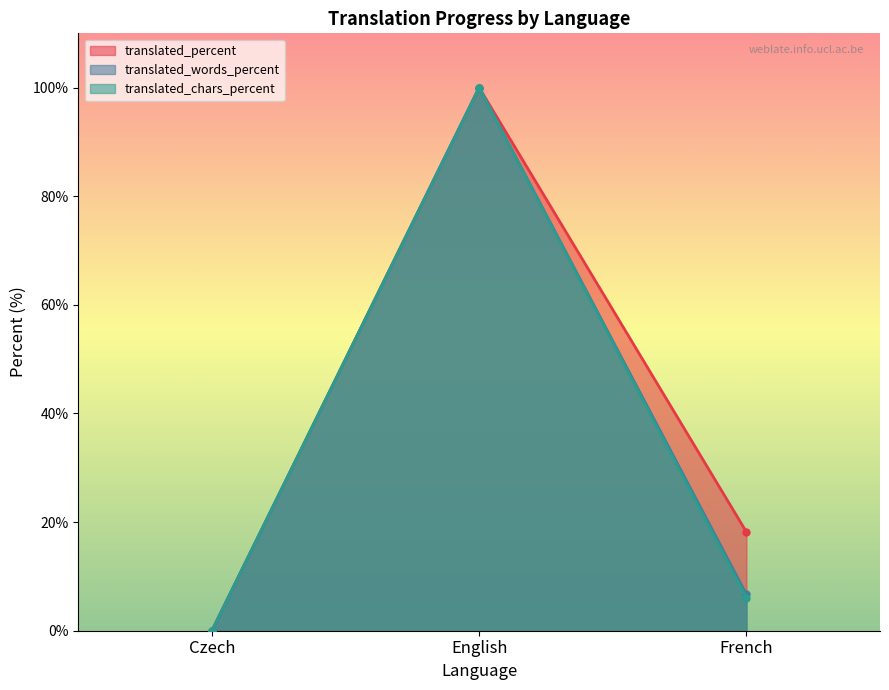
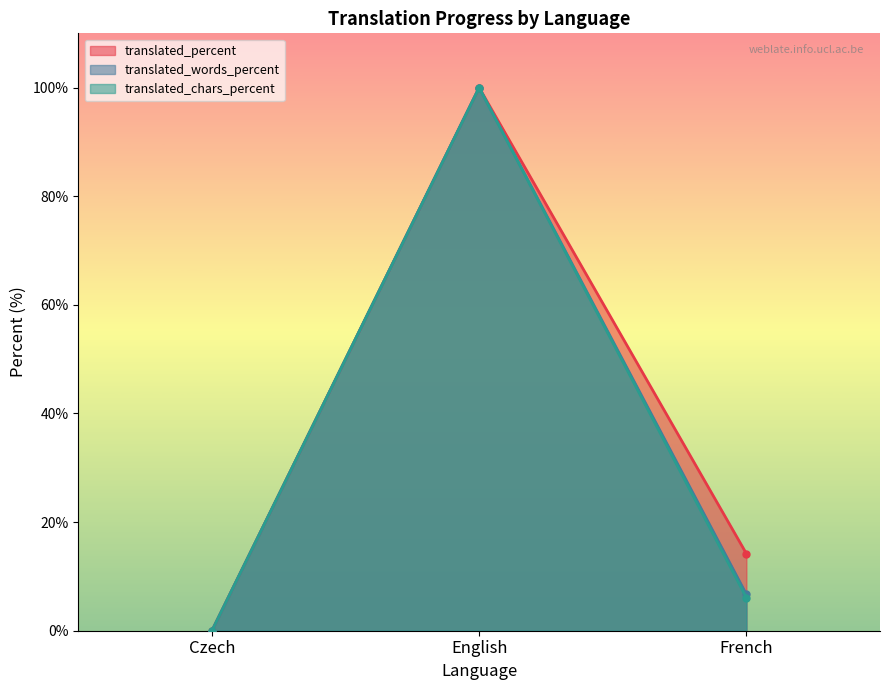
  {
    "translated_percent": {
-     "French": "18%"
+     "French": "14%"
    }
  }
